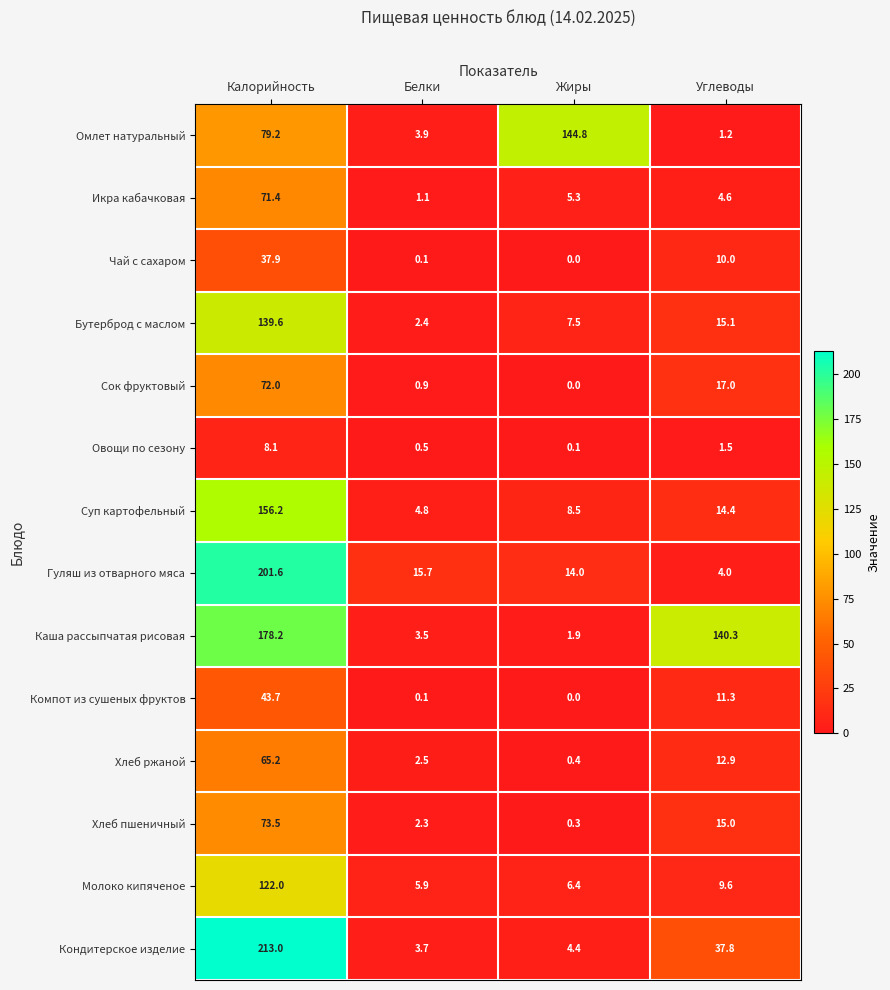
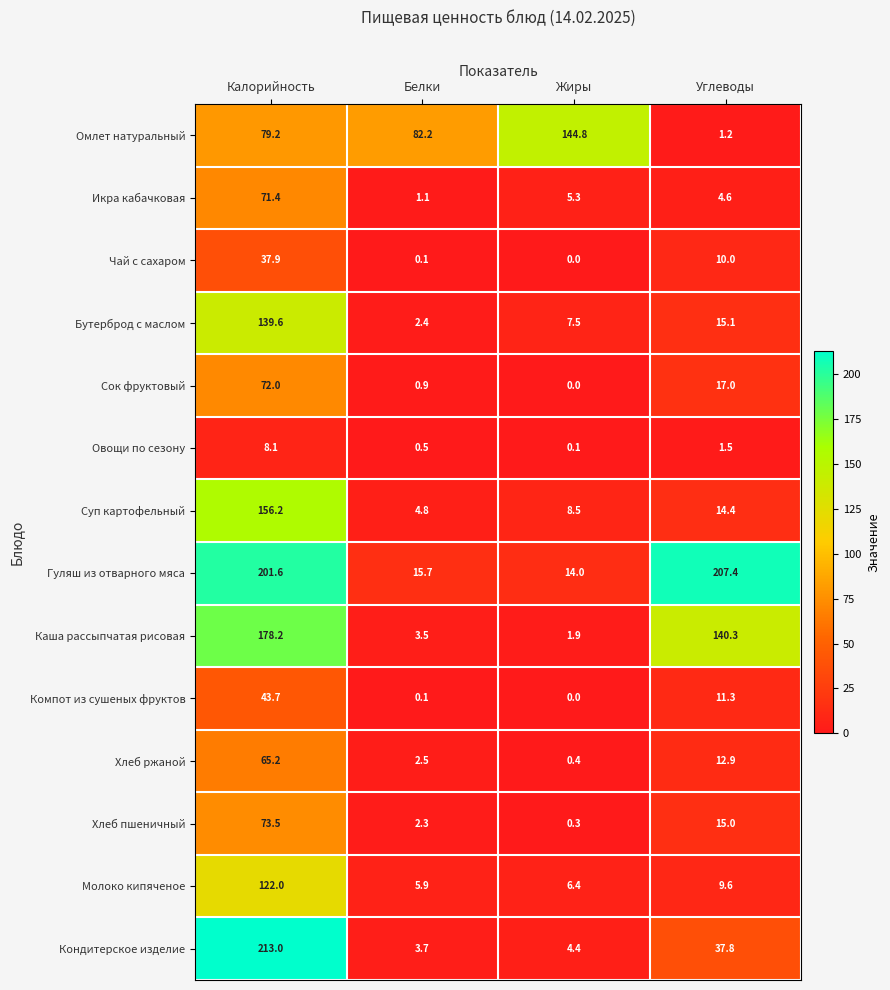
  {
    "Омлет натуральный": {
      "Калорийность": 79.2,
-     "Белки": 3.9,
+     "Белки": 82.2,
      "Жиры": 144.8,
      "Углеводы": 1.2
    },
    "Икра кабачковая": {
      "Калорийность": 71.4,
      "Белки": 1.1,
      "Жиры": 5.3,
      "Углеводы": 4.6
    },
    "Чай с сахаром": {
      "Калорийность": 37.9,
      "Белки": 0.1,
      "Жиры": 0.0,
      "Углеводы": 10.0
    },
    "Бутерброд с маслом": {
      "Калорийность": 139.6,
      "Белки": 2.4,
      "Жиры": 7.5,
      "Углеводы": 15.1
    },
    "Сок фруктовый": {
      "Калорийность": 72.0,
      "Белки": 0.9,
      "Жиры": 0.0,
      "Углеводы": 17.0
    },
    "Овощи по сезону": {
      "Калорийность": 8.1,
      "Белки": 0.5,
      "Жиры": 0.1,
      "Углеводы": 1.5
    },
    "Суп картофельный": {
      "Калорийность": 156.2,
      "Белки": 4.8,
      "Жиры": 8.5,
      "Углеводы": 14.4
    },
    "Гуляш из отварного мяса": {
      "Калорийность": 201.6,
      "Белки": 15.7,
      "Жиры": 14.0,
-     "Углеводы": 4.0
+     "Углеводы": 207.4
    },
    "Каша рассыпчатая рисовая": {
      "Калорийность": 178.2,
      "Белки": 3.5,
      "Жиры": 1.9,
      "Углеводы": 140.3
    },
    "Компот из сушеных фруктов": {
      "Калорийность": 43.7,
      "Белки": 0.1,
      "Жиры": 0.0,
      "Углеводы": 11.3
    },
    "Хлеб ржаной": {
      "Калорийность": 65.2,
      "Белки": 2.5,
      "Жиры": 0.4,
      "Углеводы": 12.9
    },
    "Хлеб пшеничный": {
      "Калорийность": 73.5,
      "Белки": 2.3,
      "Жиры": 0.3,
      "Углеводы": 15.0
    },
    "Молоко кипяченое": {
      "Калорийность": 122.0,
      "Белки": 5.9,
      "Жиры": 6.4,
      "Углеводы": 9.6
    },
    "Кондитерское изделие": {
      "Калорийность": 213.0,
      "Белки": 3.7,
      "Жиры": 4.4,
      "Углеводы": 37.8
    }
  }
